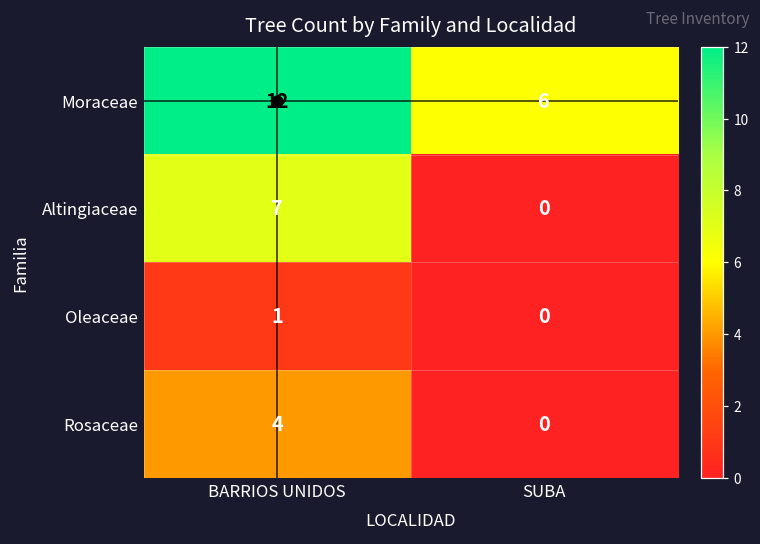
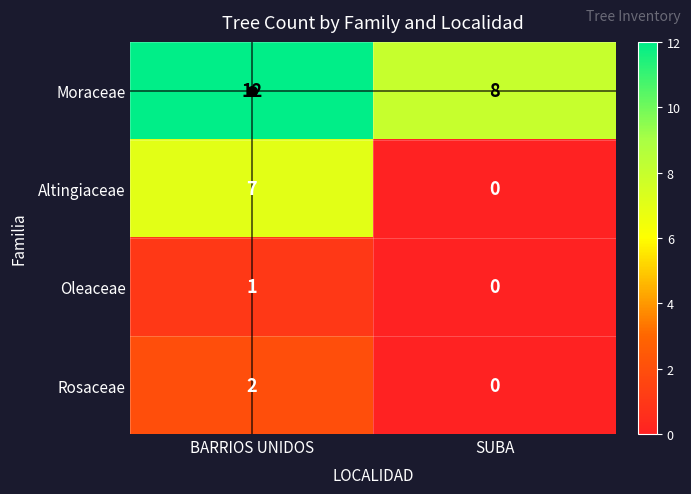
  {
    "Moraceae": {
-     "SUBA": 6
+     "SUBA": 8
    },
    "Altingiaceae": {
      "BARRIOS UNIDOS": 7,
      "SUBA": 0
    },
    "Oleaceae": {
      "BARRIOS UNIDOS": 1,
      "SUBA": 0
    },
    "Rosaceae": {
-     "BARRIOS UNIDOS": 4,
+     "BARRIOS UNIDOS": 2,
      "SUBA": 0
    }
  }
